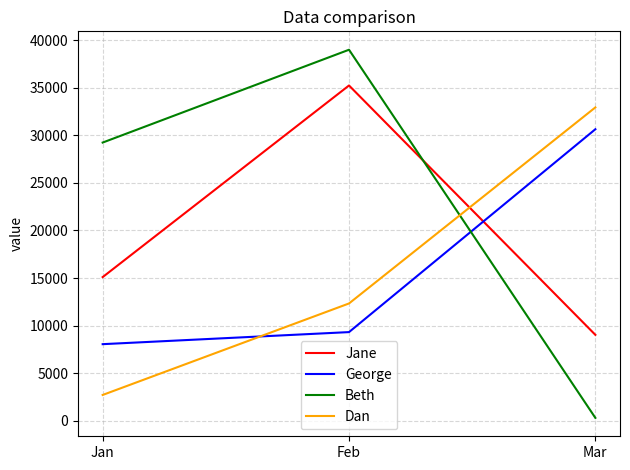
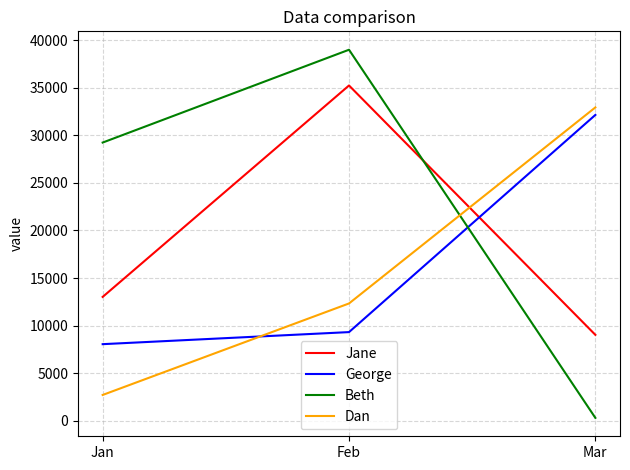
  {
    "Jane": {
-     "Jan": 15000,
+     "Jan": 13000,
      "Feb": 35000,
      "Mar": 9000
    },
    "George": {
      "Jan": 8000,
      "Feb": 9000,
-     "Mar": 31000
+     "Mar": 32000
    },
    "Beth": {
      "Jan": 29000,
      "Feb": 39000,
      "Mar": 0
    },
    "Dan": {
      "Jan": 3000,
      "Feb": 12000,
      "Mar": 33000
    }
  }
